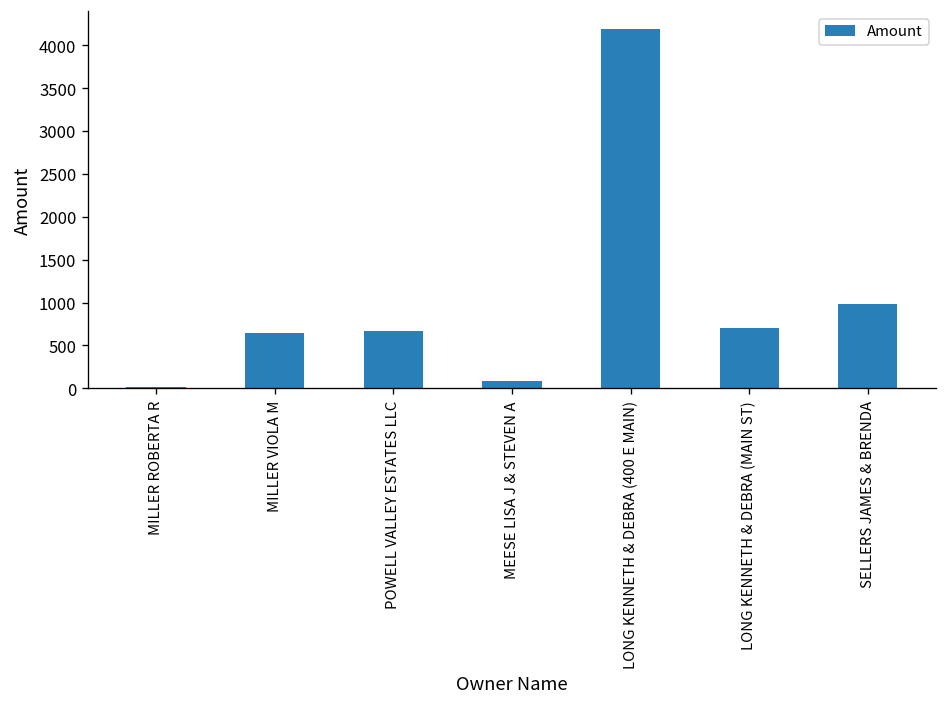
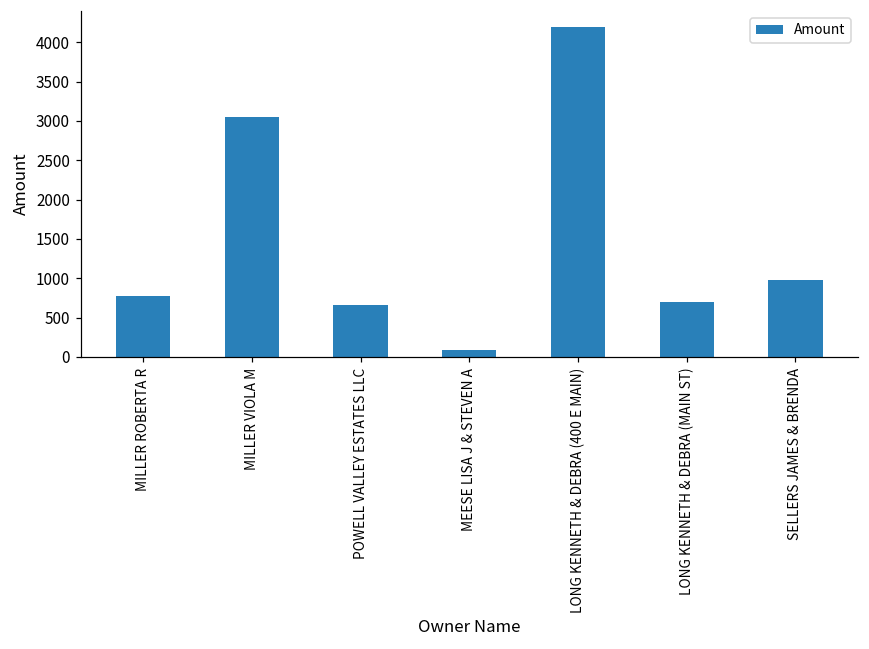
  {
-   "MILLER ROBERTA R": 0,
-   "MILLER VIOLA M": 600,
+   "MILLER ROBERTA R": 800,
+   "MILLER VIOLA M": 3000,
    "POWELL VALLEY ESTATES LLC": 700,
    "MEESE LISA J & STEVEN A": 100,
    "LONG KENNETH & DEBRA (400 E MAIN)": 4200,
    "LONG KENNETH & DEBRA (MAIN ST)": 700,
    "SELLERS JAMES & BRENDA": 1000
  }
